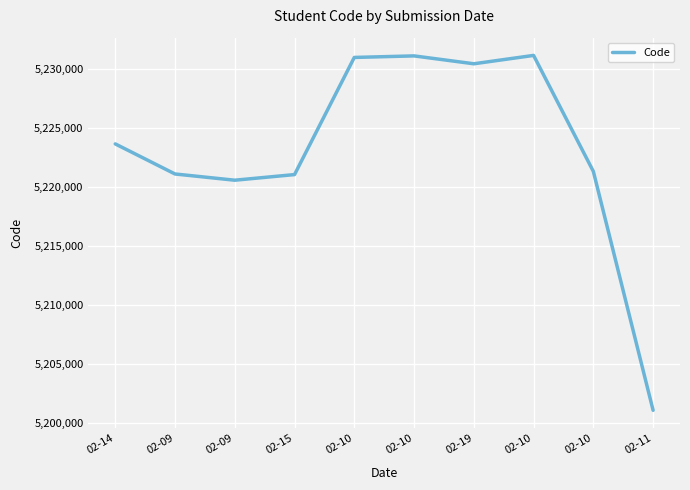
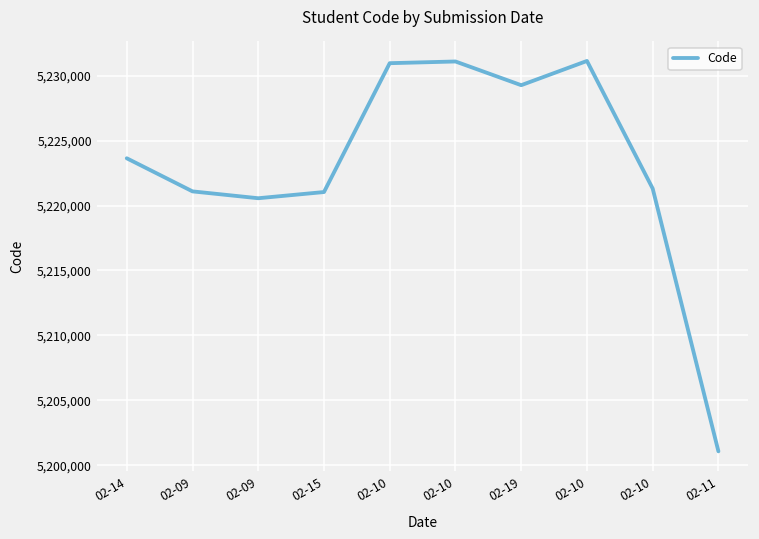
  {
    "02-14": "5,223,600",
    "02-15": "5,221,000",
-   "02-19": "5,230,400",
+   "02-19": "5,229,300",
    "02-11": "5,201,100"
  }
